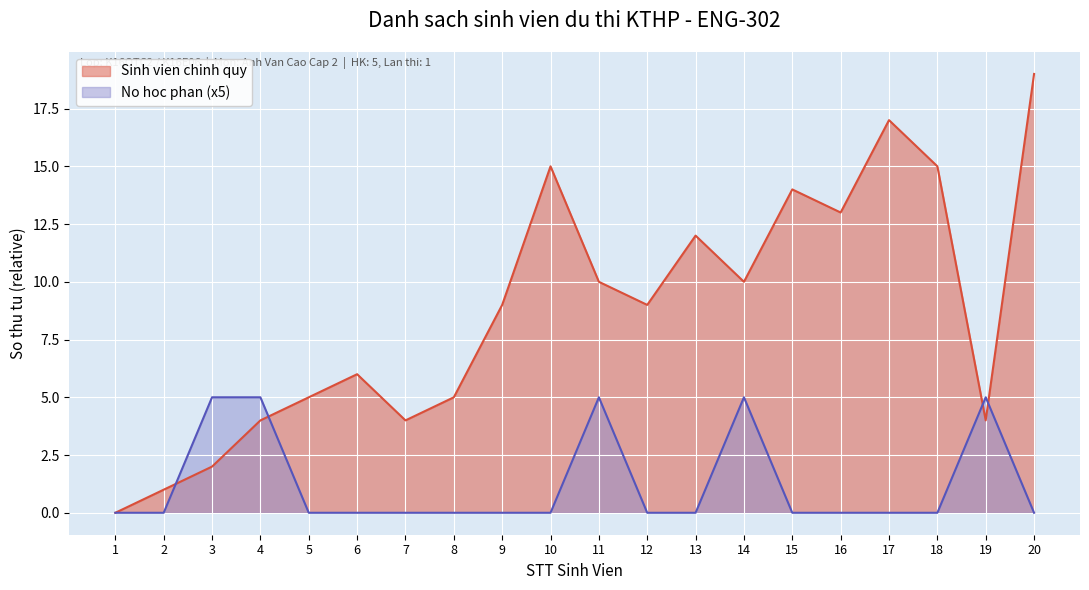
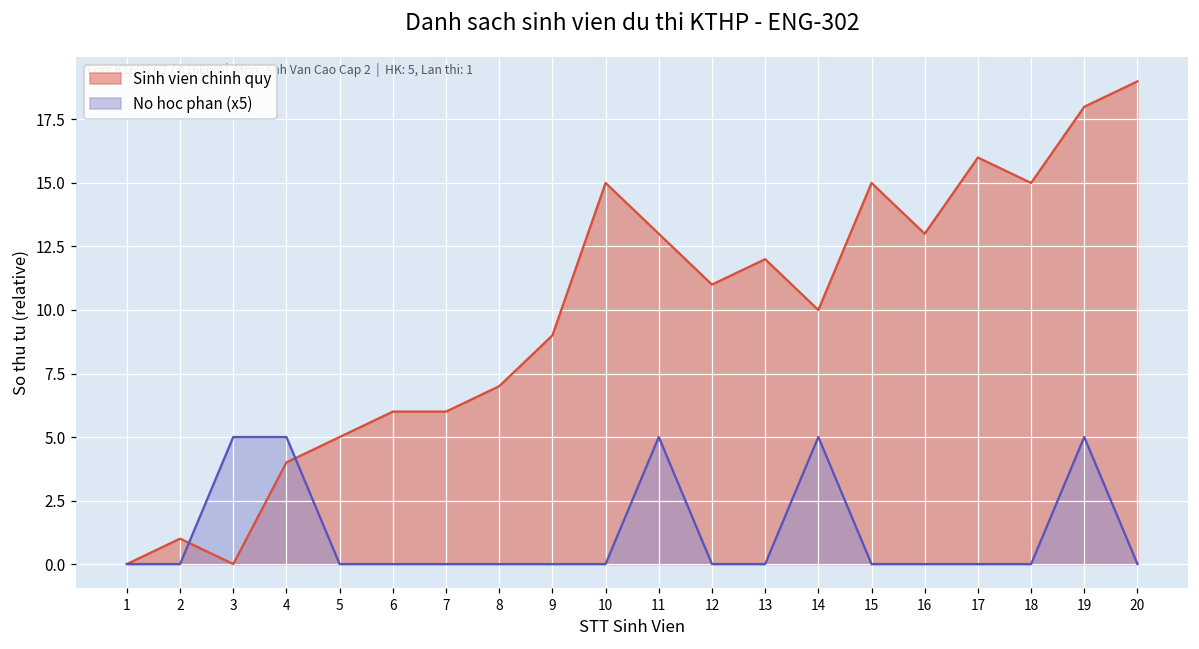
  {
    "Sinh vien chinh quy": {
      "2": 1.0,
-     "3": 2.0,
+     "3": 0.0,
      "4": 4.0,
      "5": 5.0,
      "6": 6.0,
-     "7": 4.0,
-     "8": 5.0,
+     "7": 6.0,
+     "8": 7.0,
      "9": 9.0,
      "10": 15.0,
-     "11": 10.0,
-     "12": 9.0,
+     "11": 13.0,
+     "12": 11.0,
      "13": 12.0,
      "14": 10.0,
-     "15": 14.0,
+     "15": 15.0,
      "16": 13.0,
-     "17": 17.0,
+     "17": 16.0,
      "18": 15.0,
-     "19": 4.0,
+     "19": 18.0,
      "20": 19.0
    },
    "No hoc phan (x5)": {
      "2": 0.0,
      "3": 5.0,
      "4": 5.0,
      "5": 0.0,
      "6": 0.0,
      "7": 0.0,
      "8": 0.0,
      "9": 0.0,
      "10": 0.0,
      "11": 5.0,
      "12": 0.0,
      "13": 0.0,
      "14": 5.0,
      "15": 0.0,
      "16": 0.0,
      "17": 0.0,
      "18": 0.0,
      "19": 5.0,
      "20": 0.0
    }
  }
